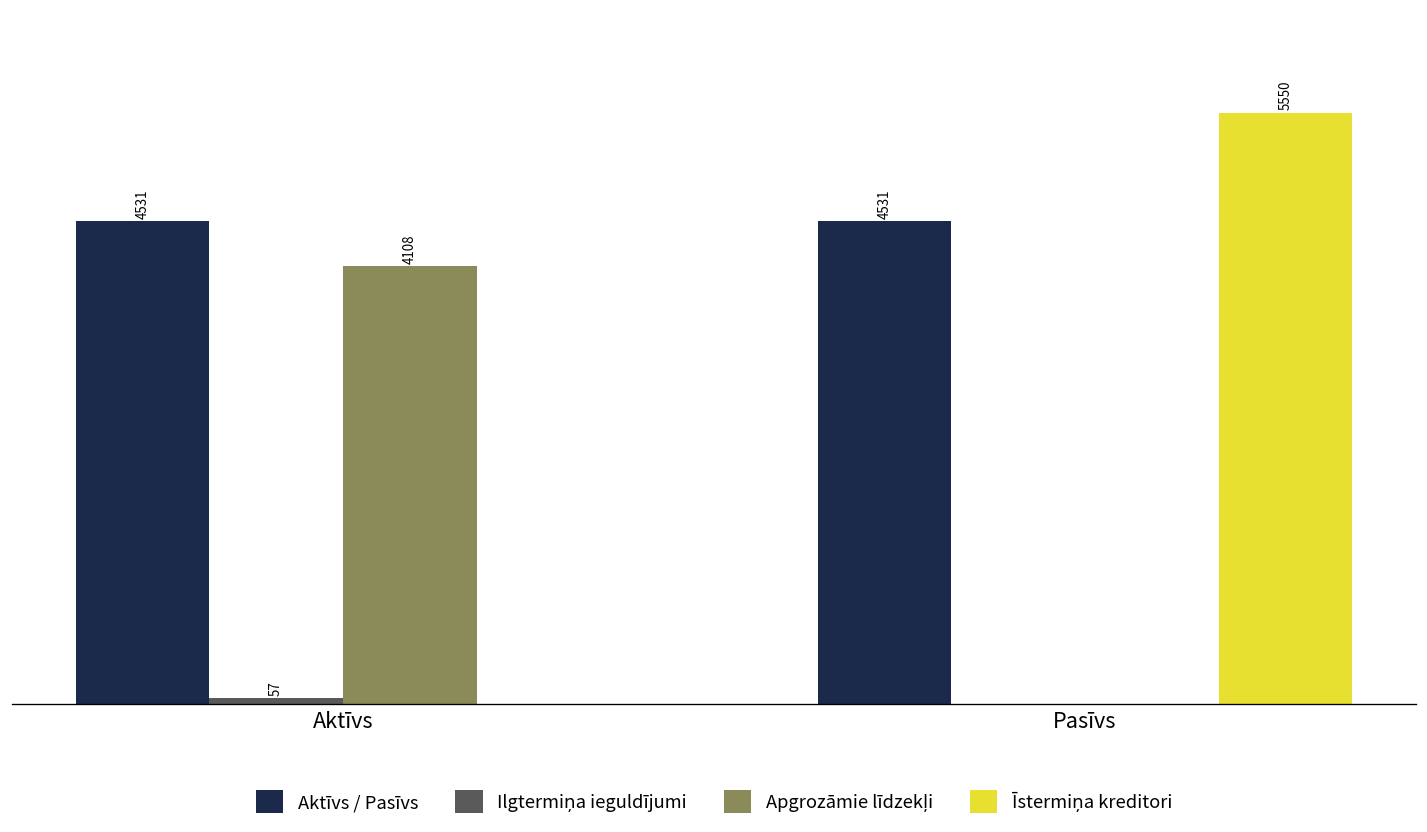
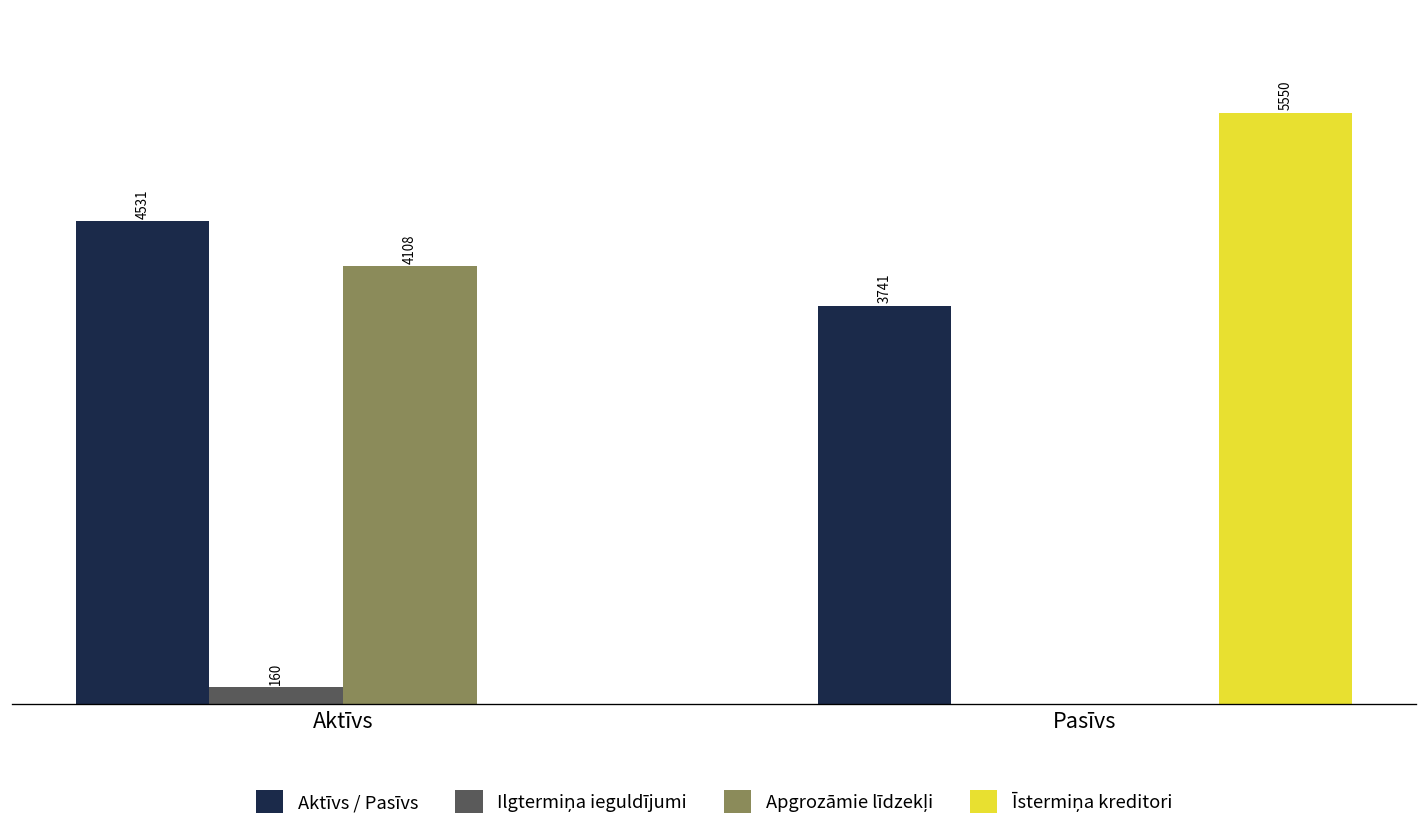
  {
    "Aktīvs / Pasīvs": {
      "Aktīvs": 4531,
-     "Pasīvs": 4531
+     "Pasīvs": 3741
    },
    "Ilgtermiņa ieguldījumi": {
-     "Aktīvs": 57
+     "Aktīvs": 160
    },
    "Apgrozāmie līdzekļi": {
      "Aktīvs": 4108
    },
    "Īstermiņa kreditori": {
      "Pasīvs": 5550
    }
  }
